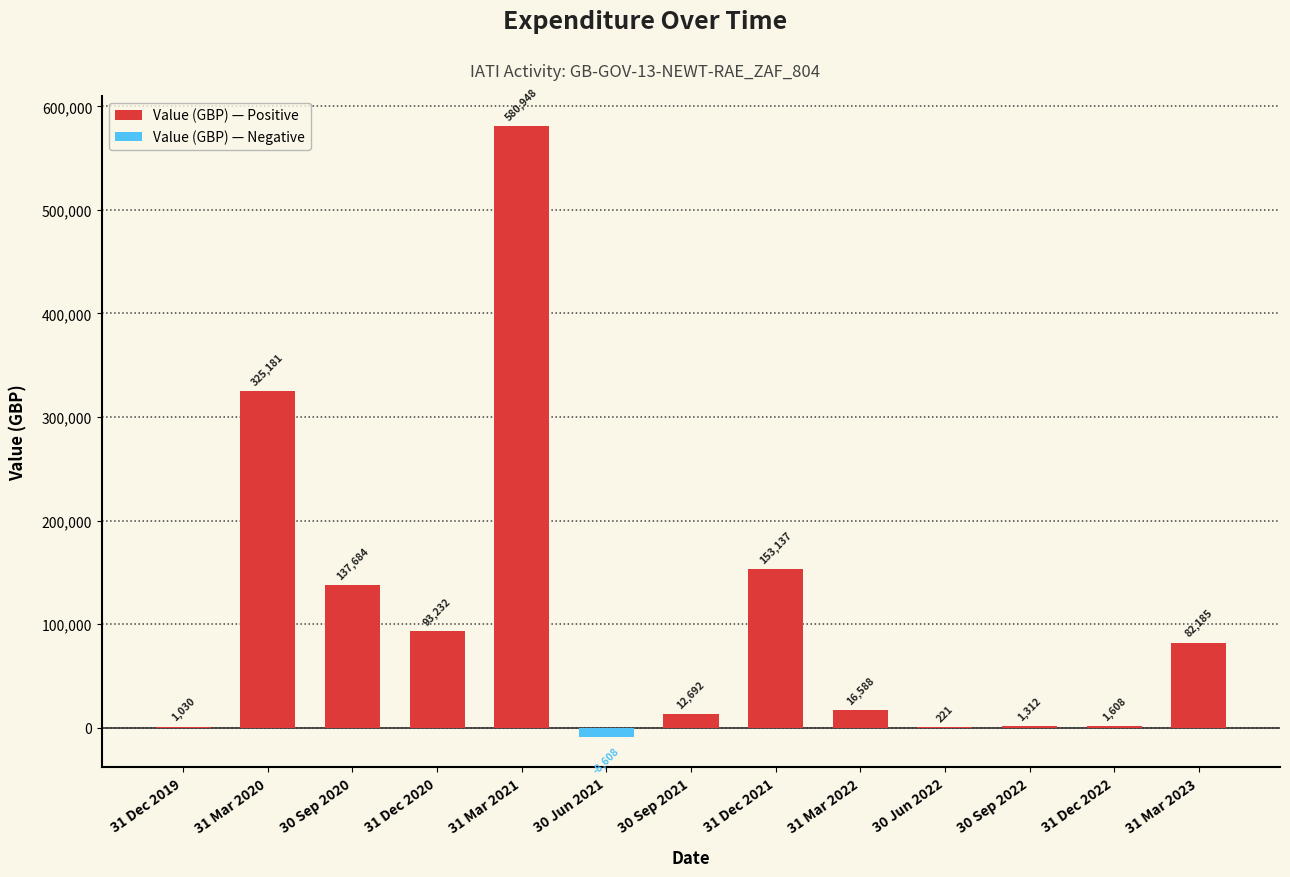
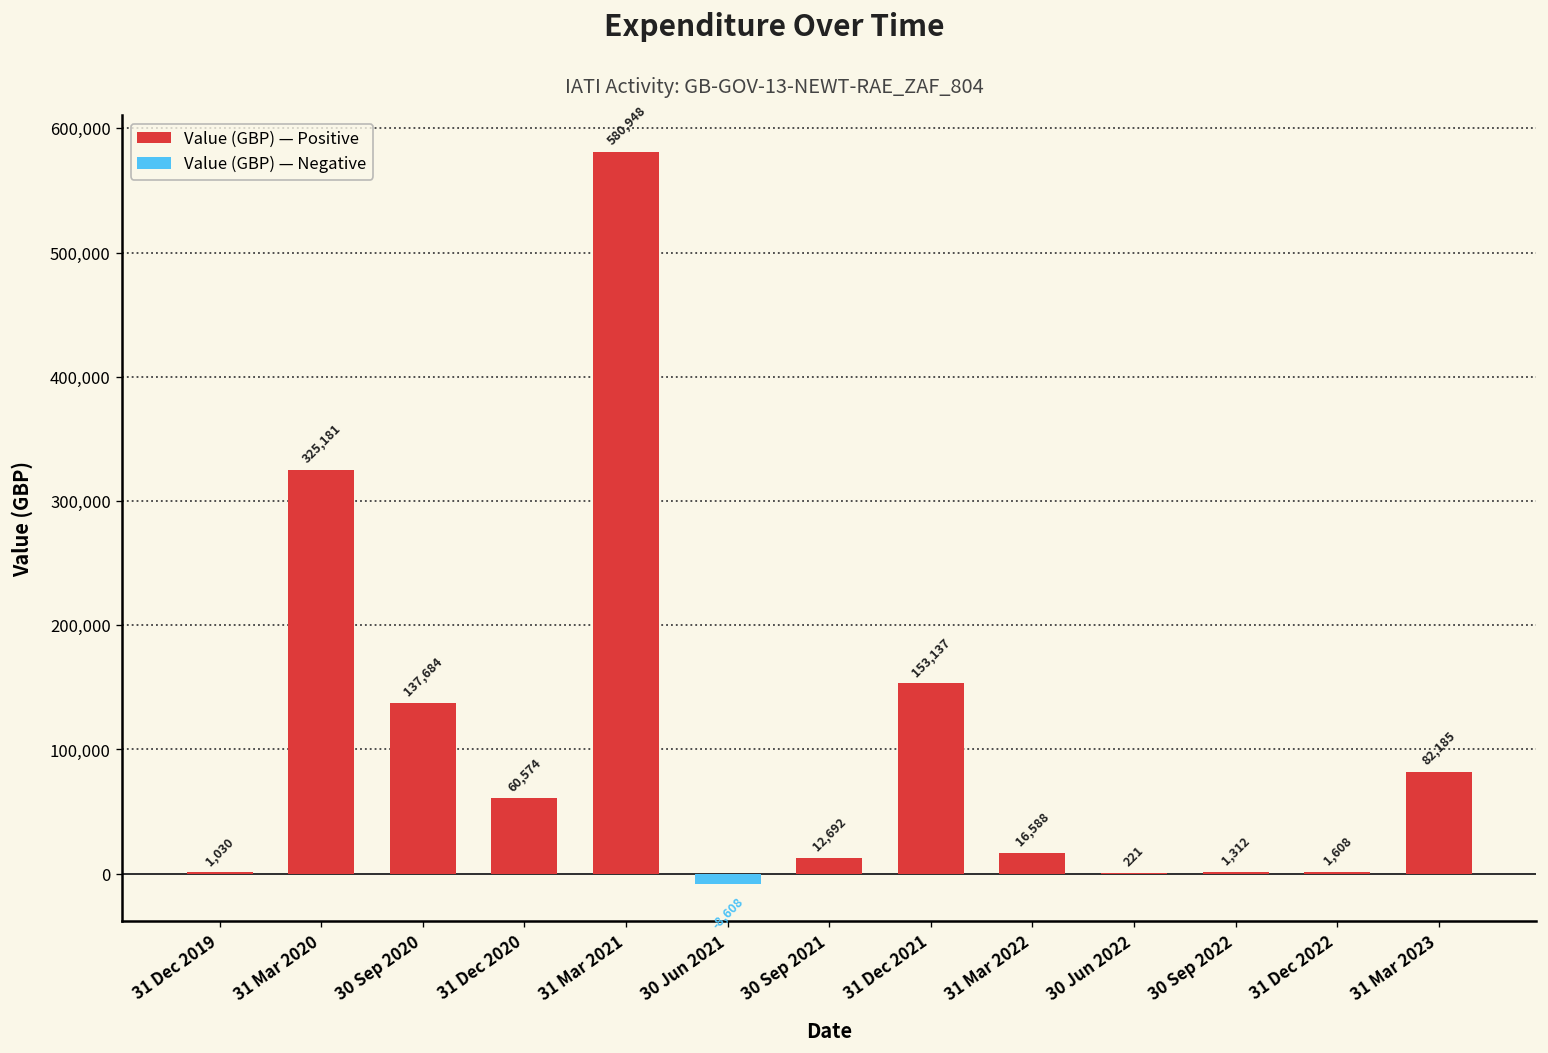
  {
    "31 Dec 2019": "1,030",
    "31 Mar 2020": "325,181",
    "30 Sep 2020": "137,684",
-   "31 Dec 2020": "93,232",
+   "31 Dec 2020": "60,574",
    "31 Mar 2021": "580,948",
    "30 Jun 2021": "-8,608",
    "30 Sep 2021": "12,692",
    "31 Dec 2021": "153,137",
    "31 Mar 2022": "16,588",
    "30 Jun 2022": "221",
    "30 Sep 2022": "1,312",
    "31 Dec 2022": "1,608",
    "31 Mar 2023": "82,185"
  }
